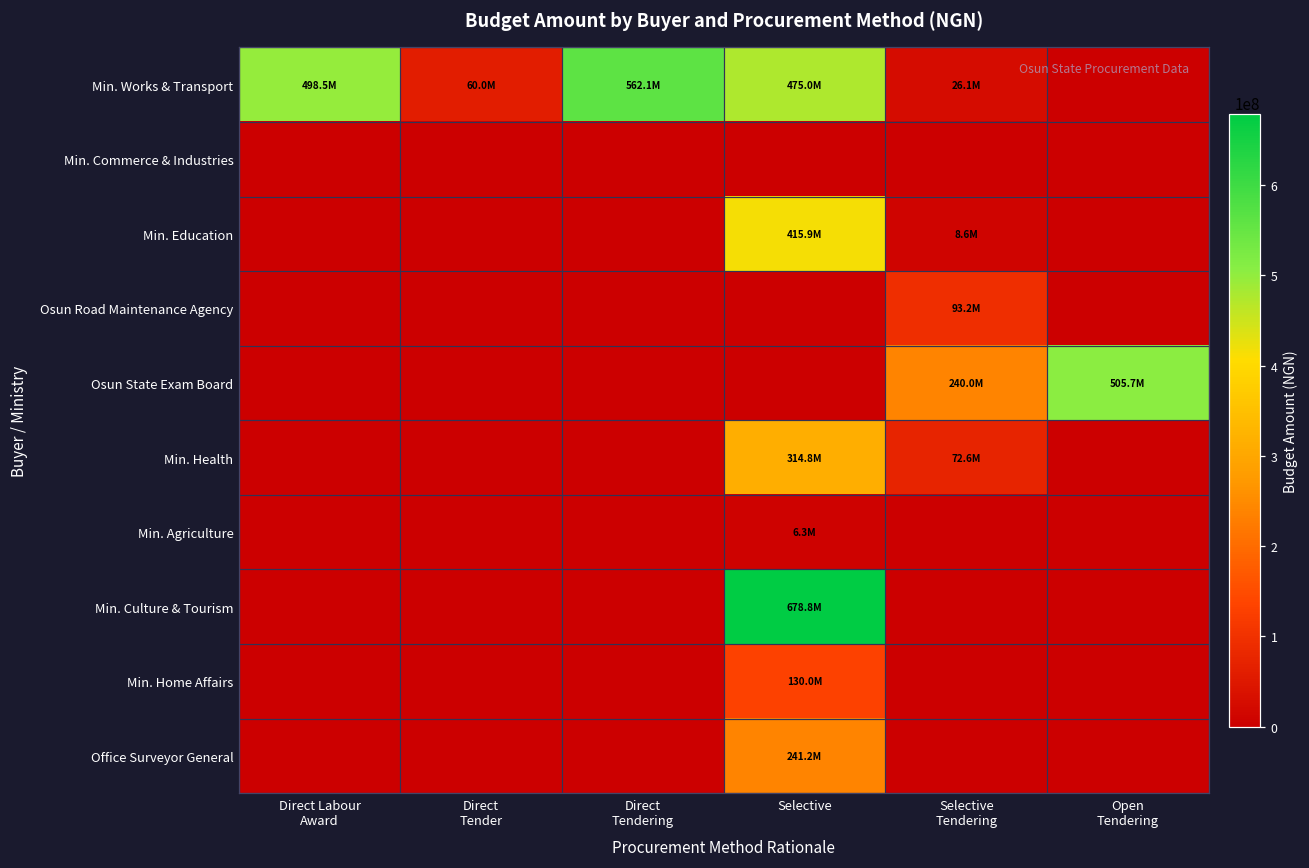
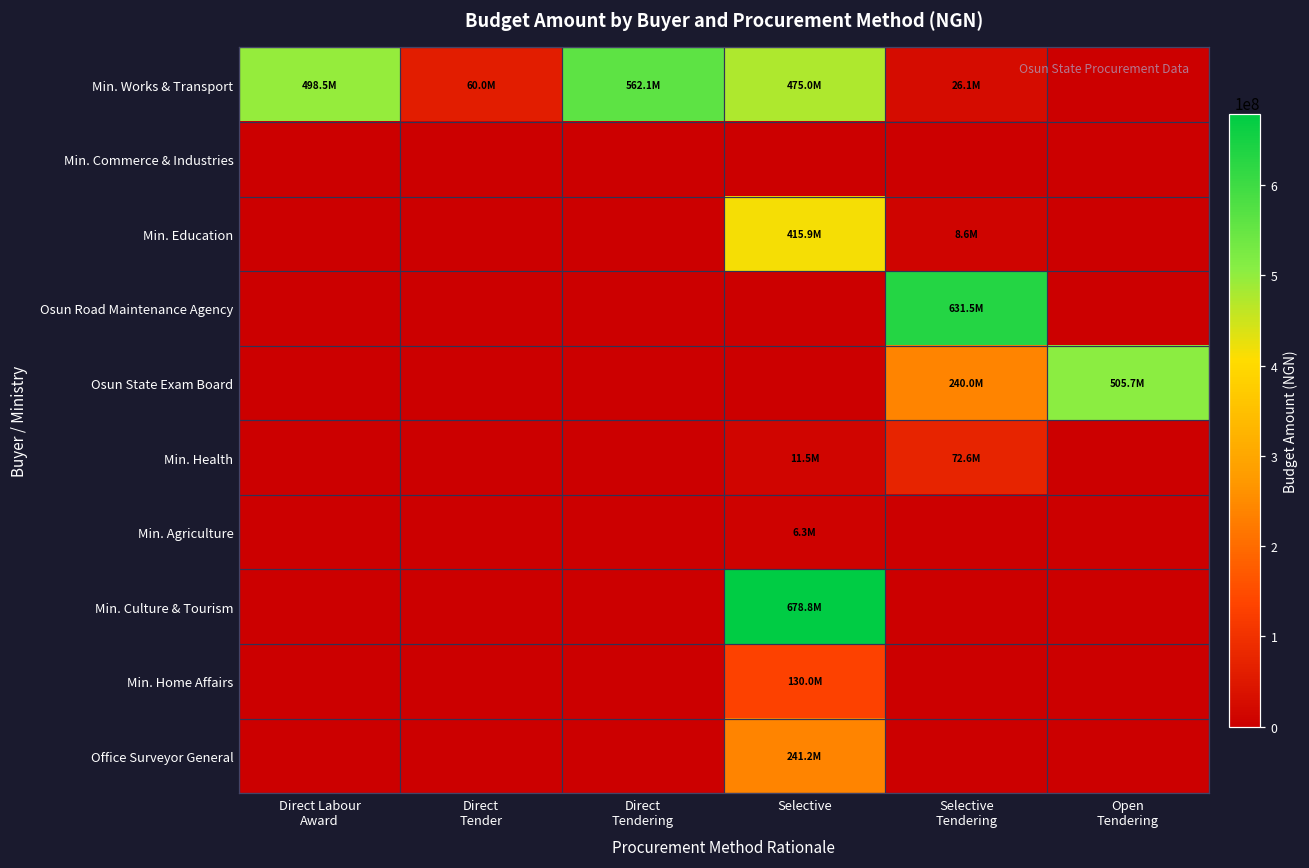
  {
    "Min. Works & Transport": {
      "Direct Labour Award": "498.5M",
      "Direct Tender": "60.0M",
      "Direct Tendering": "562.1M",
      "Selective": "475.0M",
      "Selective Tendering": "26.1M"
    },
    "Min. Education": {
      "Selective": "415.9M",
      "Selective Tendering": "8.6M"
    },
    "Osun Road Maintenance Agency": {
-     "Selective Tendering": "93.2M"
+     "Selective Tendering": "631.5M"
    },
    "Osun State Exam Board": {
      "Selective Tendering": "240.0M",
      "Open Tendering": "505.7M"
    },
    "Min. Health": {
-     "Selective": "314.8M",
+     "Selective": "11.5M",
      "Selective Tendering": "72.6M"
    },
    "Min. Agriculture": {
      "Selective": "6.3M"
    },
    "Min. Culture & Tourism": {
      "Selective": "678.8M"
    },
    "Min. Home Affairs": {
      "Selective": "130.0M"
    },
    "Office Surveyor General": {
      "Selective": "241.2M"
    }
  }
